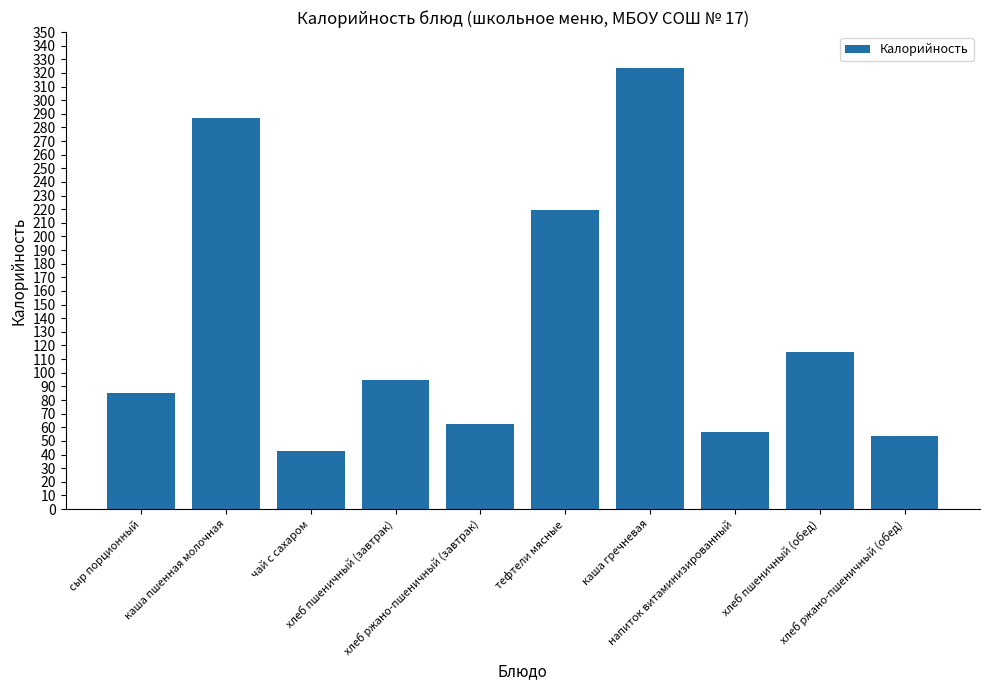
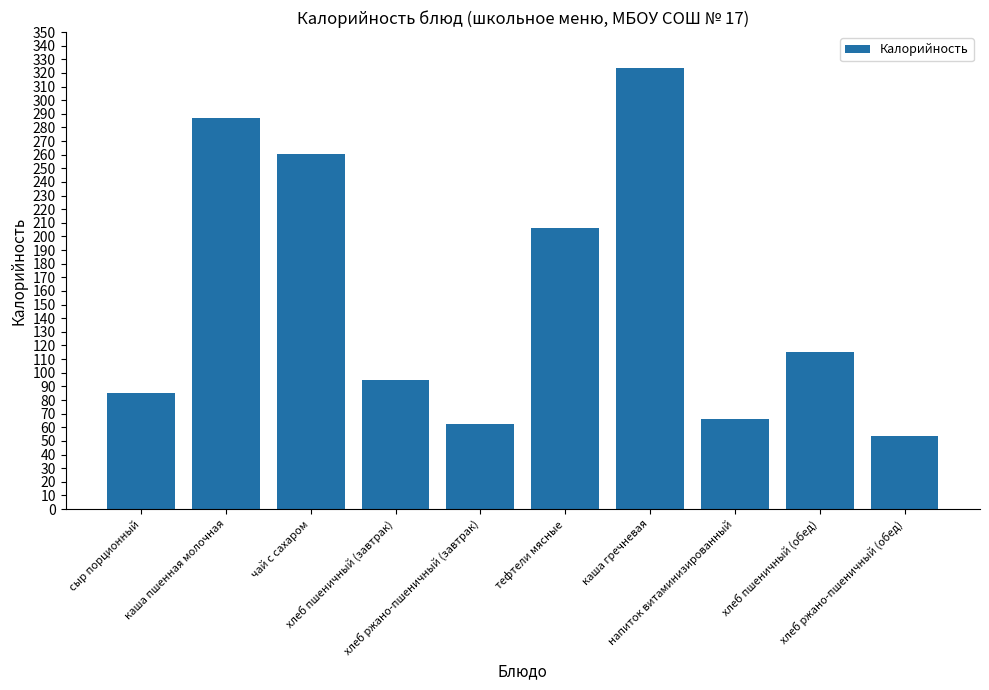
  {
    "сыр порционный": 85,
    "каша пшенная молочная": 287,
-   "чай с сахаром": 43,
+   "чай с сахаром": 260,
    "хлеб пшеничный (завтрак)": 95,
    "хлеб ржано-пшеничный (завтрак)": 62,
-   "тефтели мясные": 219,
+   "тефтели мясные": 206,
    "каша гречневая": 324,
-   "напиток витаминизированный": 56,
+   "напиток витаминизированный": 66,
    "хлеб пшеничный (обед)": 115,
    "хлеб ржано-пшеничный (обед)": 54
  }
